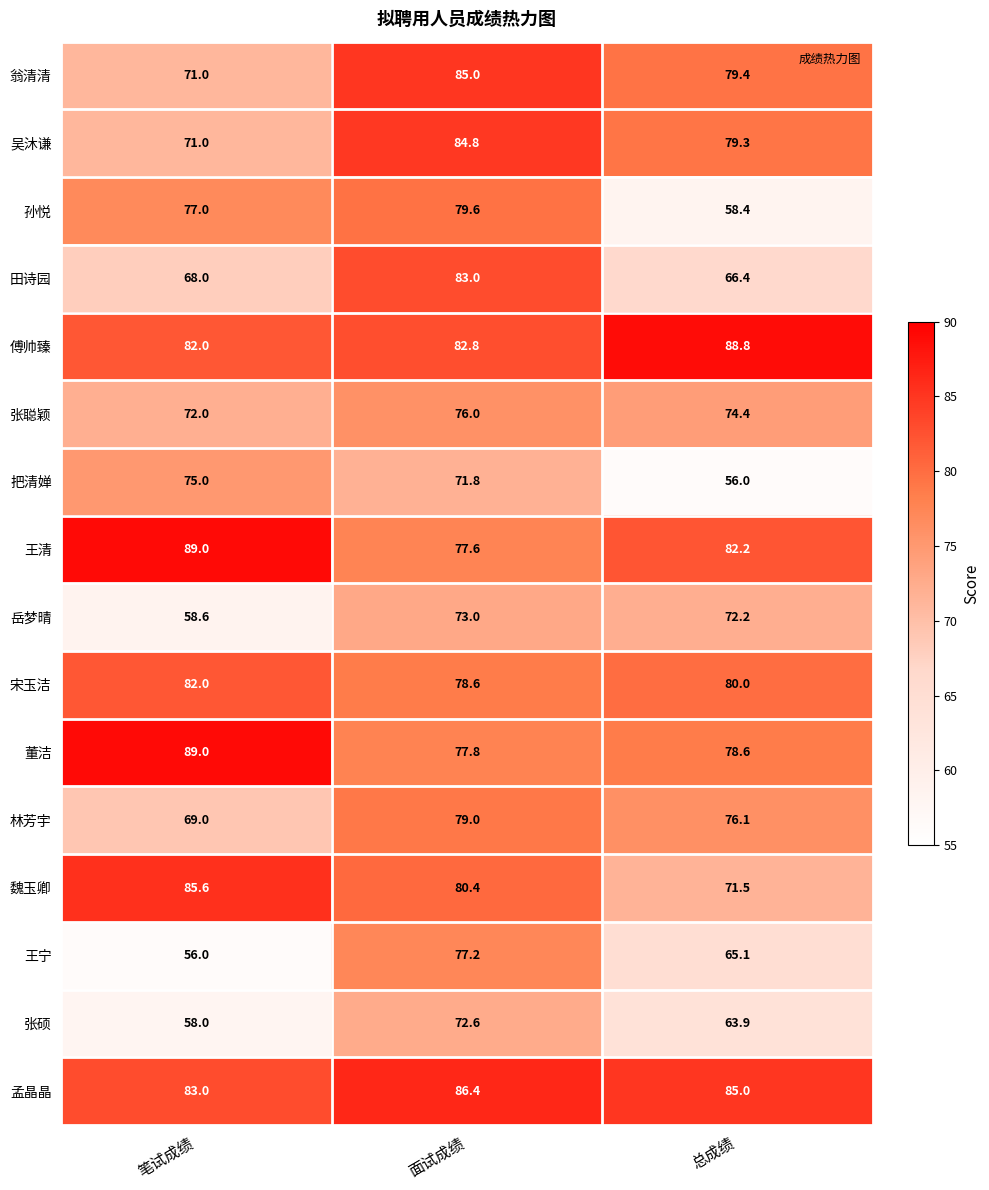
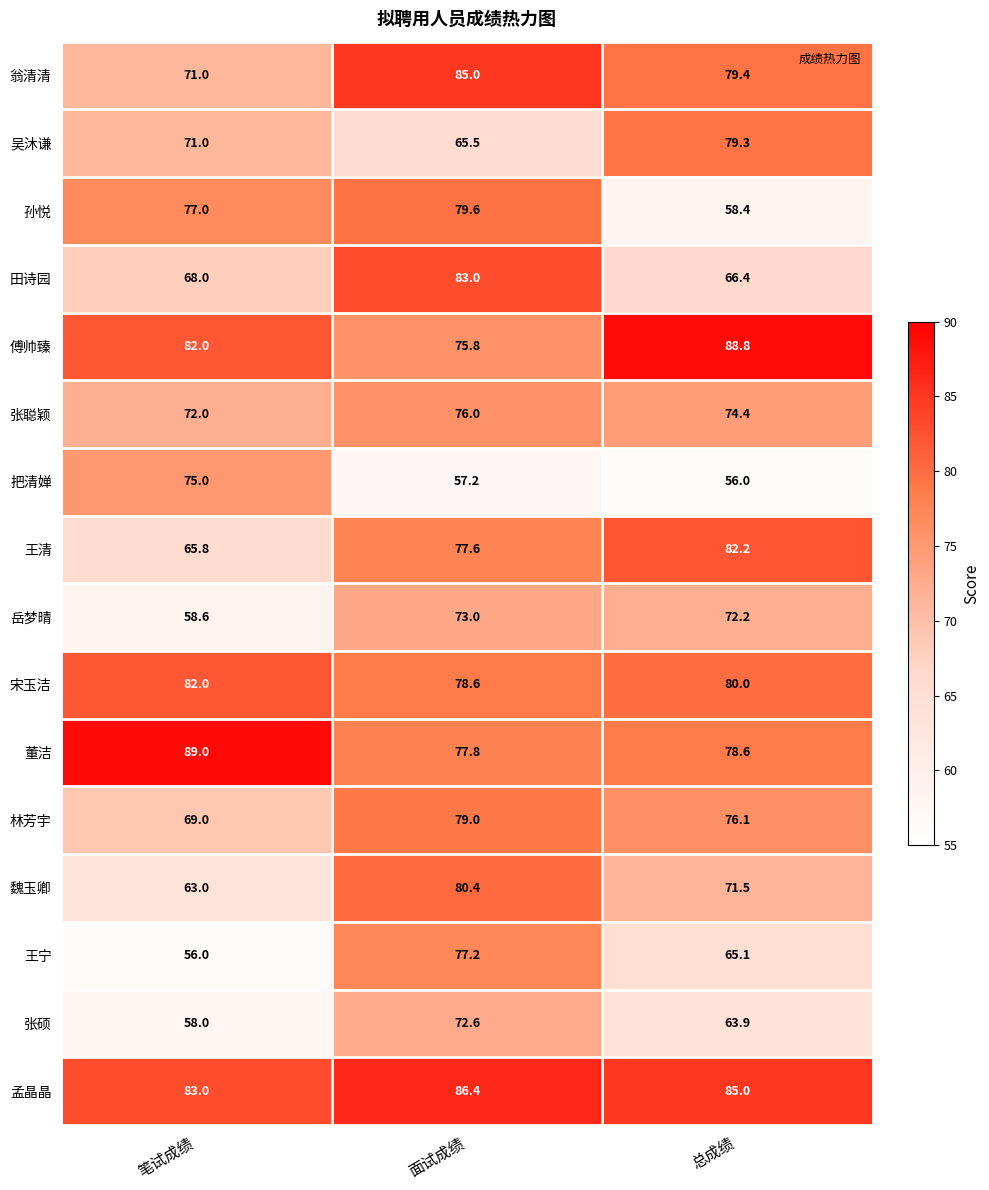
  {
    "翁清清": {
      "笔试成绩": 71.0,
      "面试成绩": 85.0,
      "总成绩": 79.4
    },
    "吴沐谦": {
      "笔试成绩": 71.0,
-     "面试成绩": 84.8,
+     "面试成绩": 65.5,
      "总成绩": 79.3
    },
    "孙悦": {
      "笔试成绩": 77.0,
      "面试成绩": 79.6,
      "总成绩": 58.4
    },
    "田诗园": {
      "笔试成绩": 68.0,
      "面试成绩": 83.0,
      "总成绩": 66.4
    },
    "傅帅臻": {
      "笔试成绩": 82.0,
-     "面试成绩": 82.8,
+     "面试成绩": 75.8,
      "总成绩": 88.8
    },
    "张聪颖": {
      "笔试成绩": 72.0,
      "面试成绩": 76.0,
      "总成绩": 74.4
    },
    "把清婵": {
      "笔试成绩": 75.0,
-     "面试成绩": 71.8,
+     "面试成绩": 57.2,
      "总成绩": 56.0
    },
    "王清": {
-     "笔试成绩": 89.0,
+     "笔试成绩": 65.8,
      "面试成绩": 77.6,
      "总成绩": 82.2
    },
    "岳梦晴": {
      "笔试成绩": 58.6,
      "面试成绩": 73.0,
      "总成绩": 72.2
    },
    "宋玉洁": {
      "笔试成绩": 82.0,
      "面试成绩": 78.6,
      "总成绩": 80.0
    },
    "董洁": {
      "笔试成绩": 89.0,
      "面试成绩": 77.8,
      "总成绩": 78.6
    },
    "林芳宇": {
      "笔试成绩": 69.0,
      "面试成绩": 79.0,
      "总成绩": 76.1
    },
    "魏玉卿": {
-     "笔试成绩": 85.6,
+     "笔试成绩": 63.0,
      "面试成绩": 80.4,
      "总成绩": 71.5
    },
    "王宁": {
      "笔试成绩": 56.0,
      "面试成绩": 77.2,
      "总成绩": 65.1
    },
    "张硕": {
      "笔试成绩": 58.0,
      "面试成绩": 72.6,
      "总成绩": 63.9
    },
    "孟晶晶": {
      "笔试成绩": 83.0,
      "面试成绩": 86.4,
      "总成绩": 85.0
    }
  }
